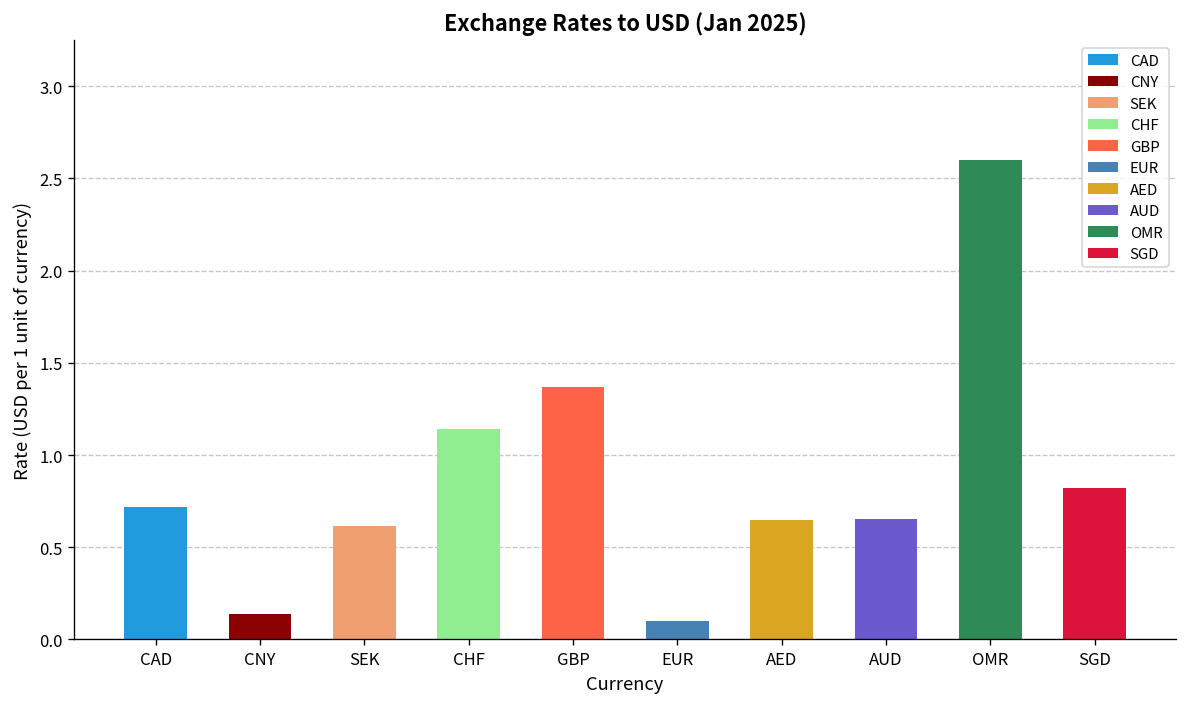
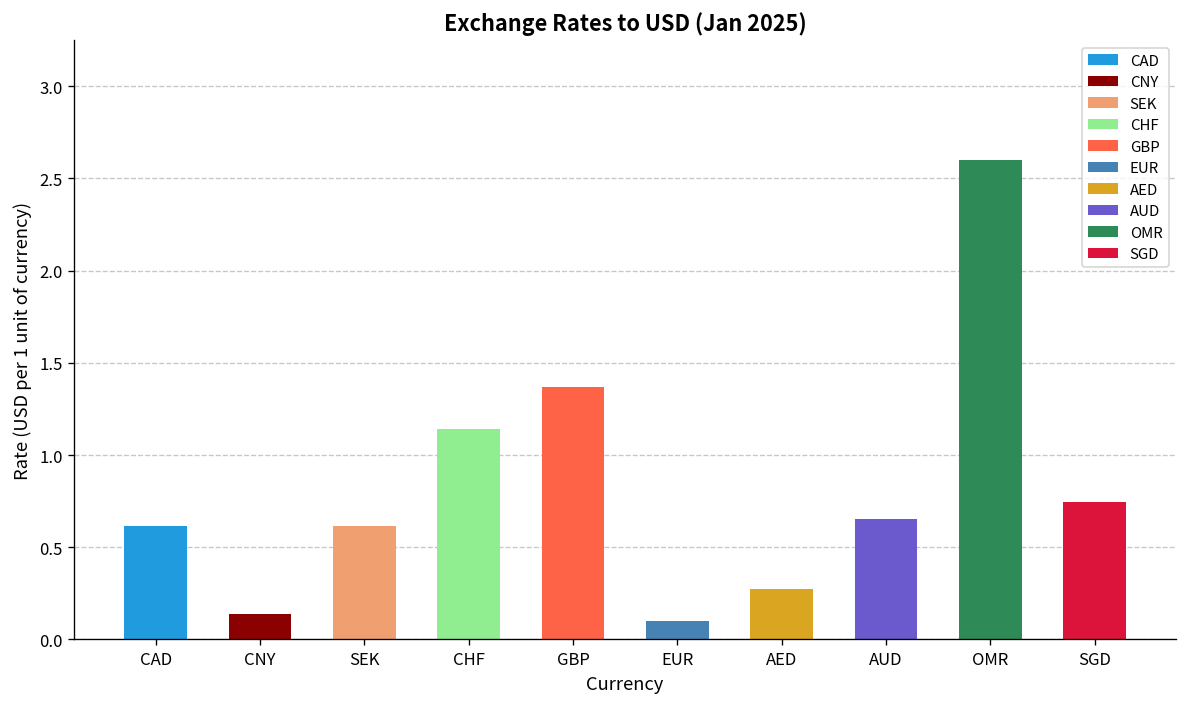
  {
-   "CAD": 0.72,
+   "CAD": 0.62,
    "CNY": 0.14,
    "SEK": 0.62,
    "CHF": 1.14,
    "GBP": 1.37,
    "EUR": 0.10,
-   "AED": 0.65,
+   "AED": 0.27,
    "AUD": 0.65,
    "OMR": 2.60,
-   "SGD": 0.82
+   "SGD": 0.75
  }
